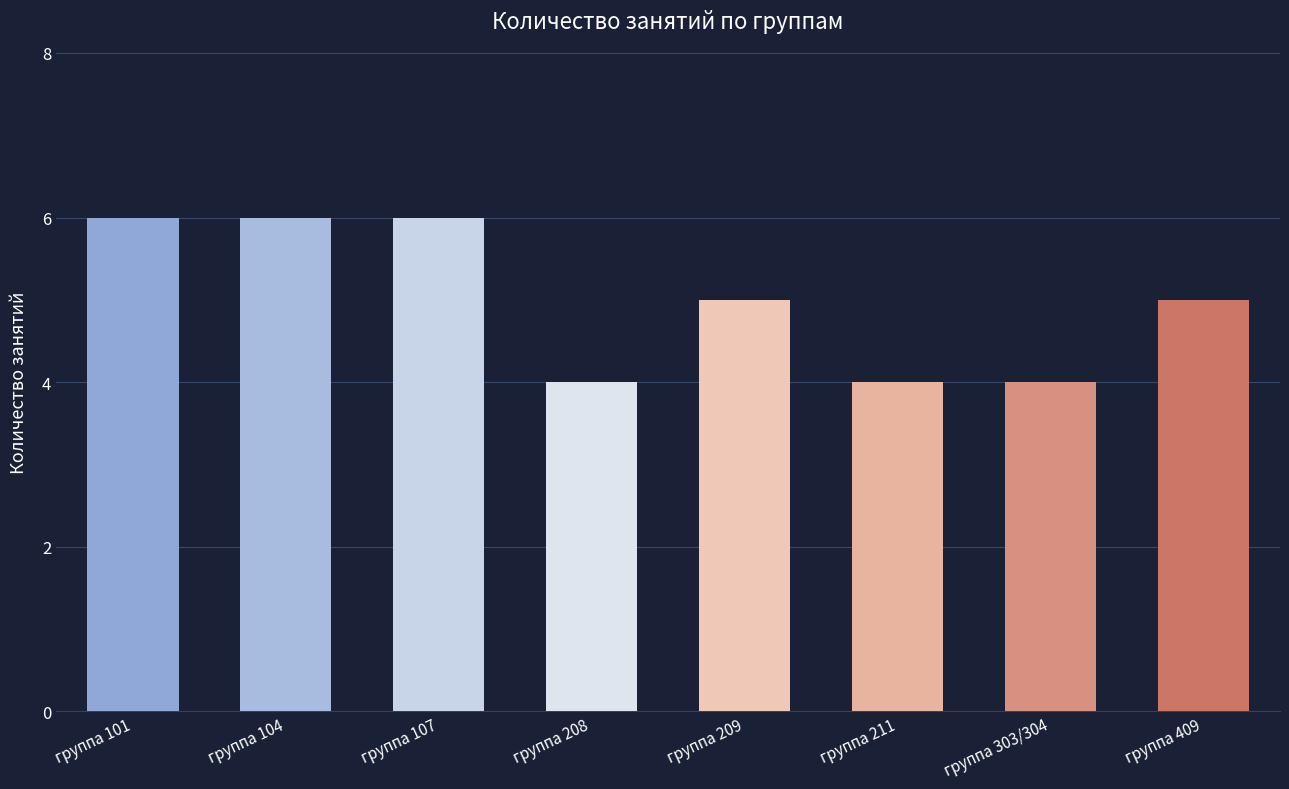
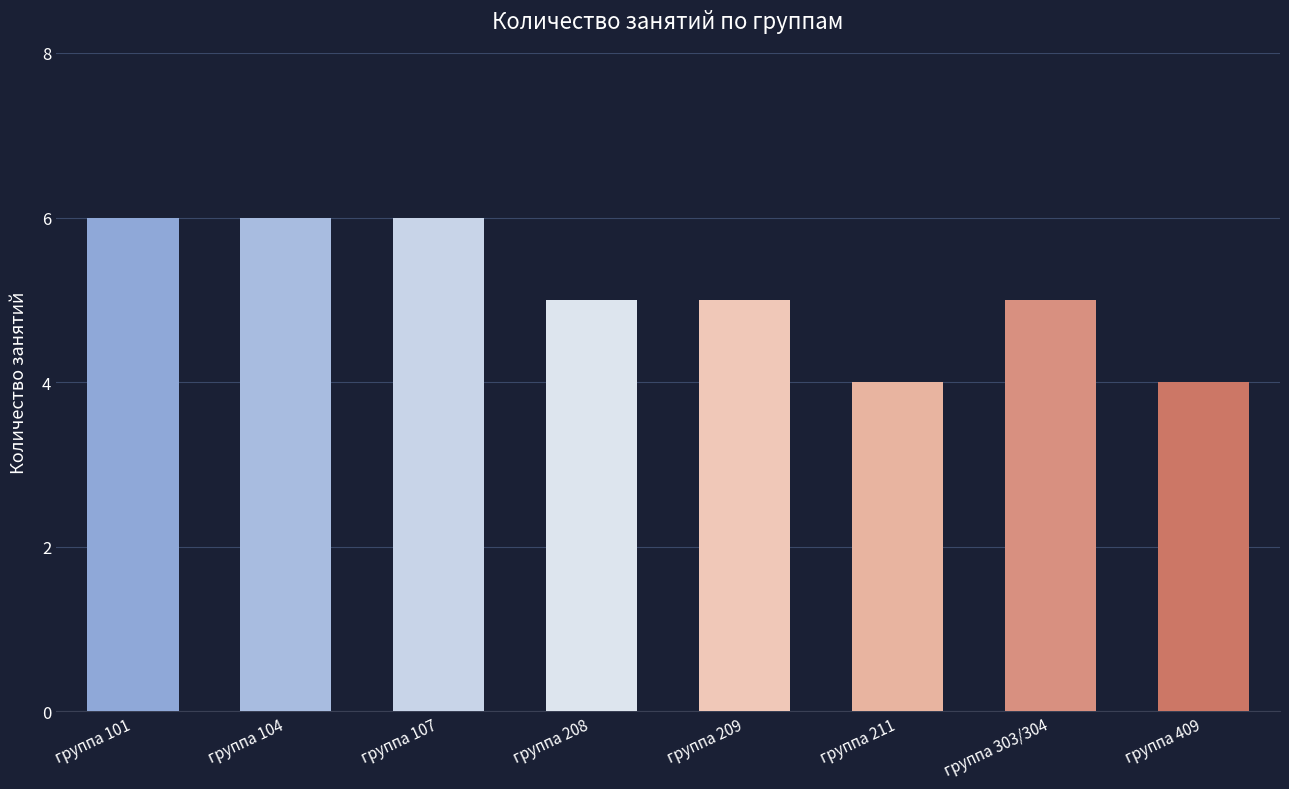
  {
    "группа 101": 6,
    "группа 104": 6,
    "группа 107": 6,
-   "группа 208": 4,
+   "группа 208": 5,
    "группа 209": 5,
    "группа 211": 4,
-   "группа 303/304": 4,
-   "группа 409": 5
+   "группа 303/304": 5,
+   "группа 409": 4
  }
